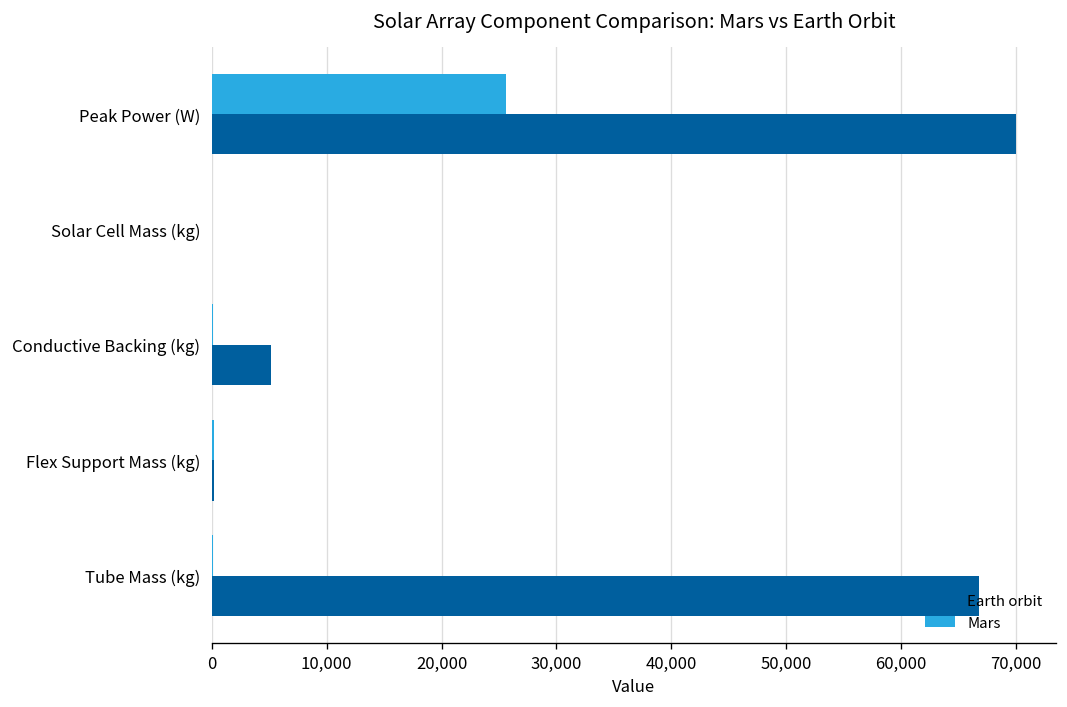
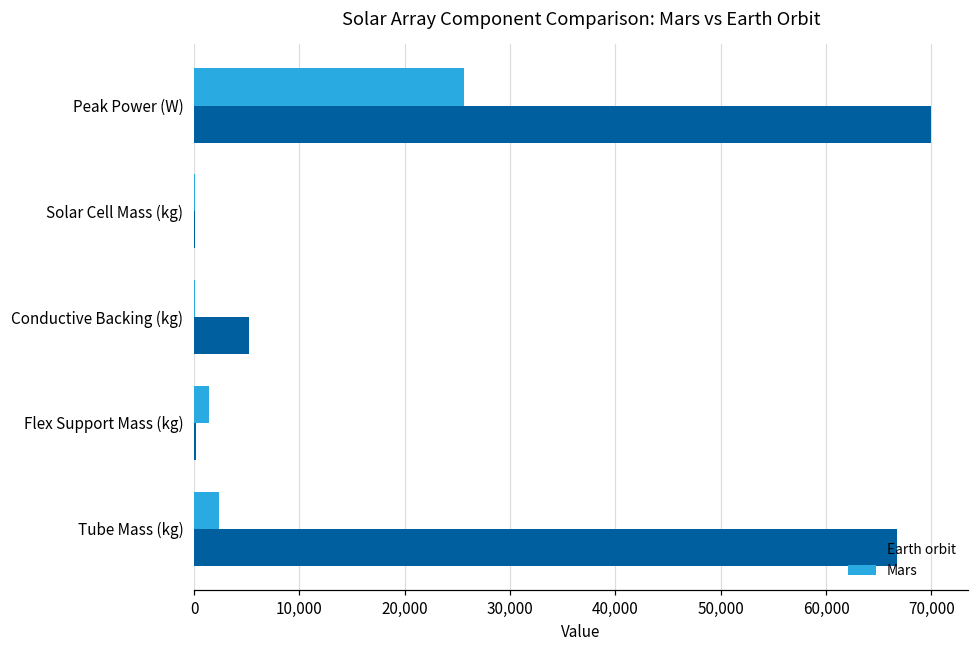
  {
    "Earth orbit": {
      "Peak Power (W)": "70,000",
      "Conductive Backing (kg)": "5,000",
      "Tube Mass (kg)": "67,000"
    },
    "Mars": {
      "Peak Power (W)": "26,000",
-     "Flex Support Mass (kg)": "0",
-     "Tube Mass (kg)": "0"
+     "Flex Support Mass (kg)": "1,000",
+     "Tube Mass (kg)": "2,000"
    }
  }
